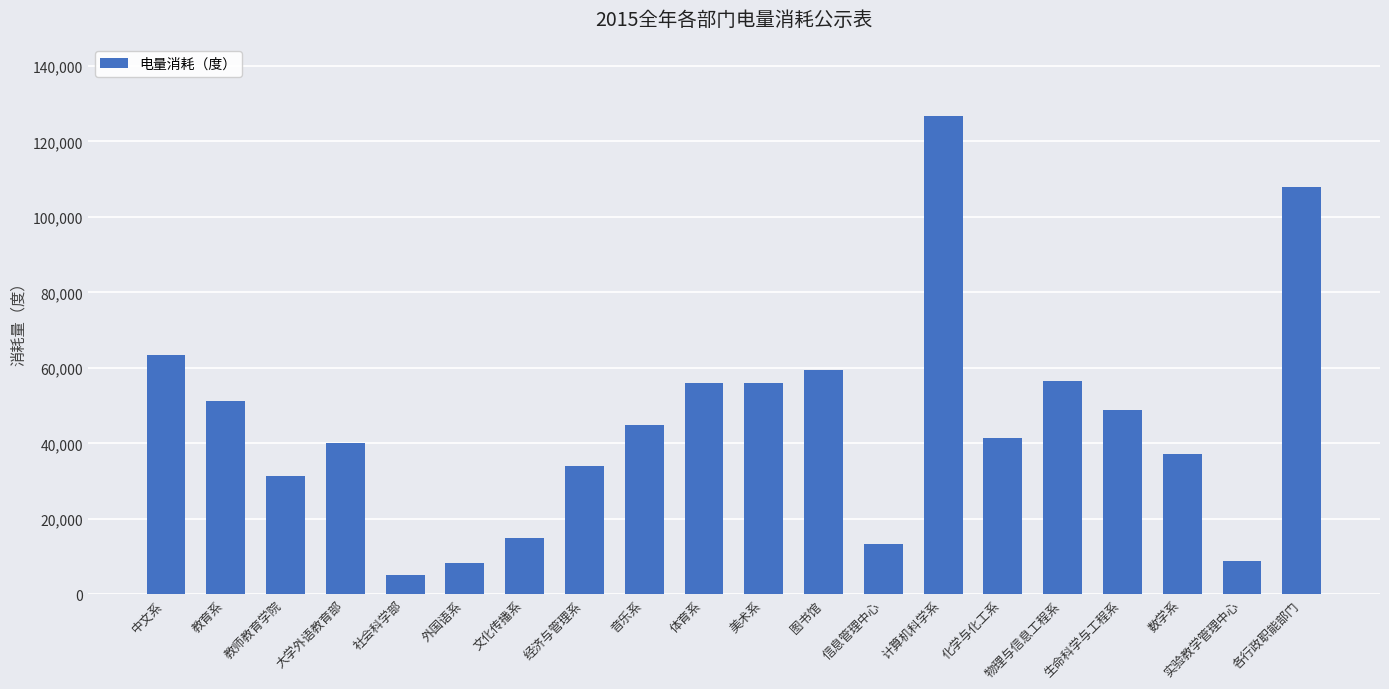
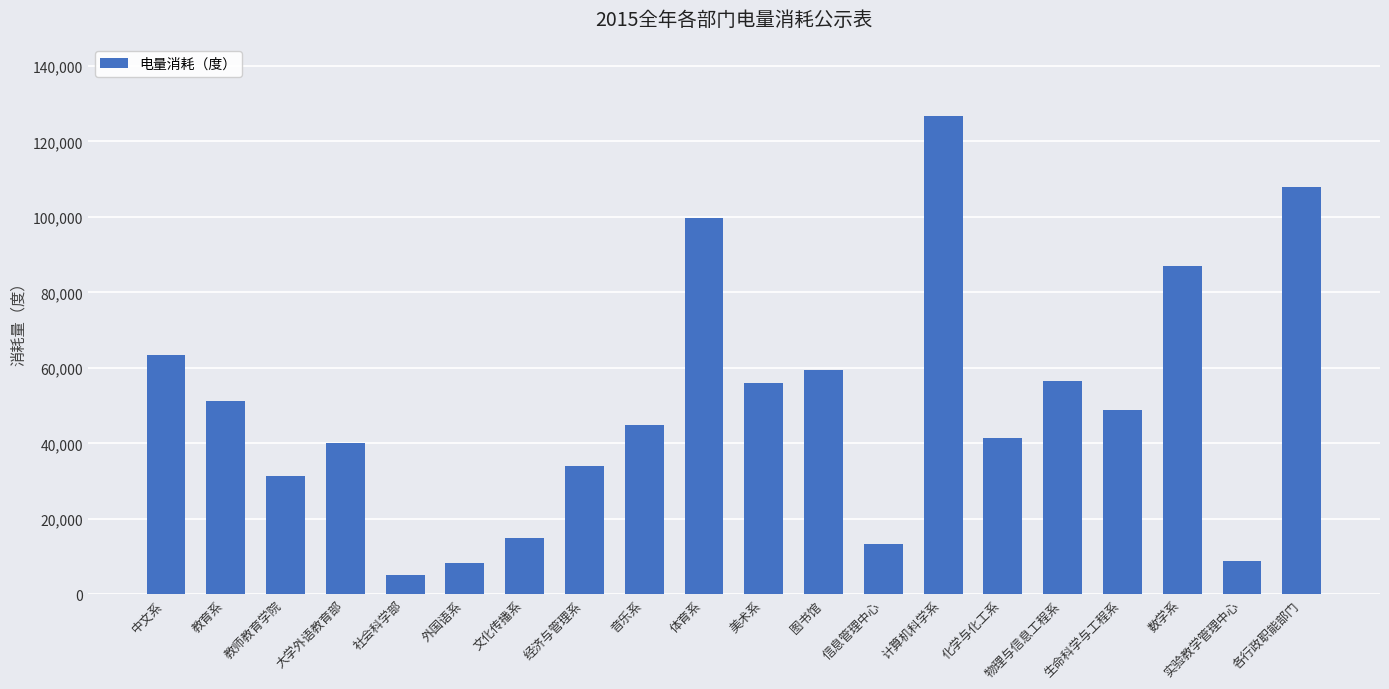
  {
    "中文系": "63,000",
    "教育系": "51,000",
    "教师教育学院": "31,000",
    "大学外语教育部": "40,000",
    "社会科学部": "5,000",
    "外国语系": "8,000",
    "文化传播系": "15,000",
    "经济与管理系": "34,000",
    "音乐系": "45,000",
-   "体育系": "56,000",
+   "体育系": "100,000",
    "美术系": "56,000",
    "图书馆": "59,000",
    "信息管理中心": "13,000",
    "计算机科学系": "127,000",
    "化学与化工系": "41,000",
    "物理与信息工程系": "57,000",
    "生命科学与工程系": "49,000",
-   "数学系": "37,000",
+   "数学系": "87,000",
    "实验教学管理中心": "9,000",
    "各行政职能部门": "108,000"
  }
